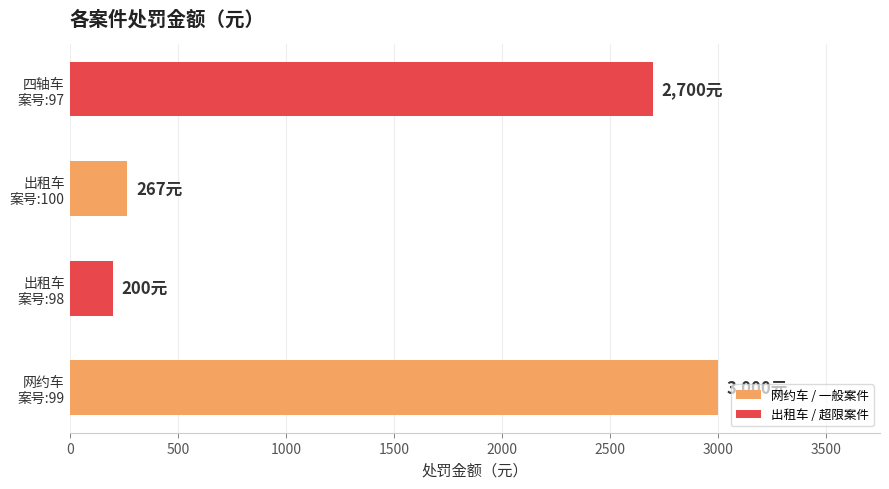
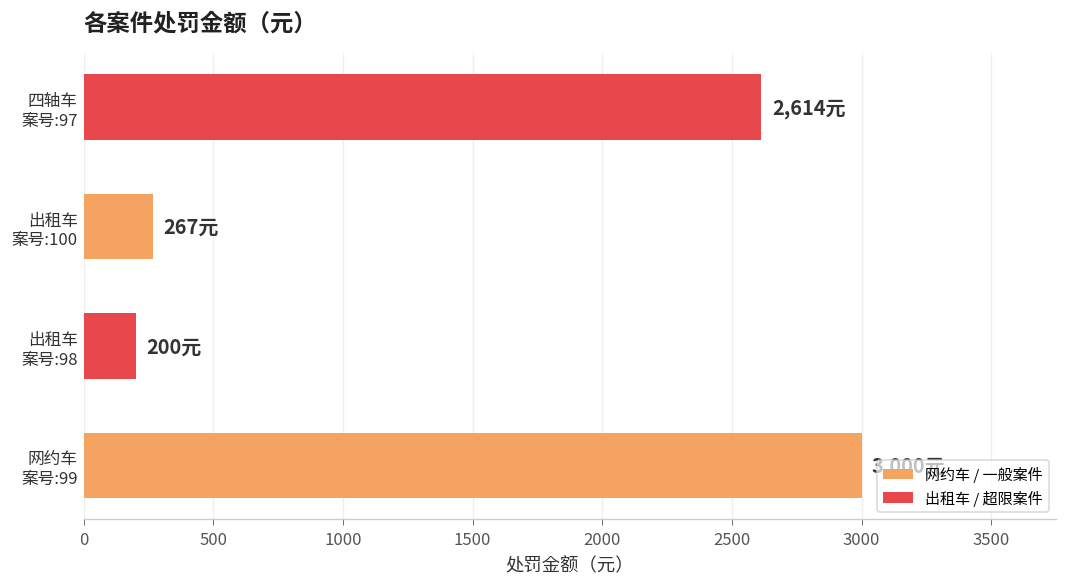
  {
-   "四轴车 案号:97": "2,700元",
+   "四轴车 案号:97": "2,614元",
    "出租车 案号:100": "267元",
    "出租车 案号:98": "200元"
  }
